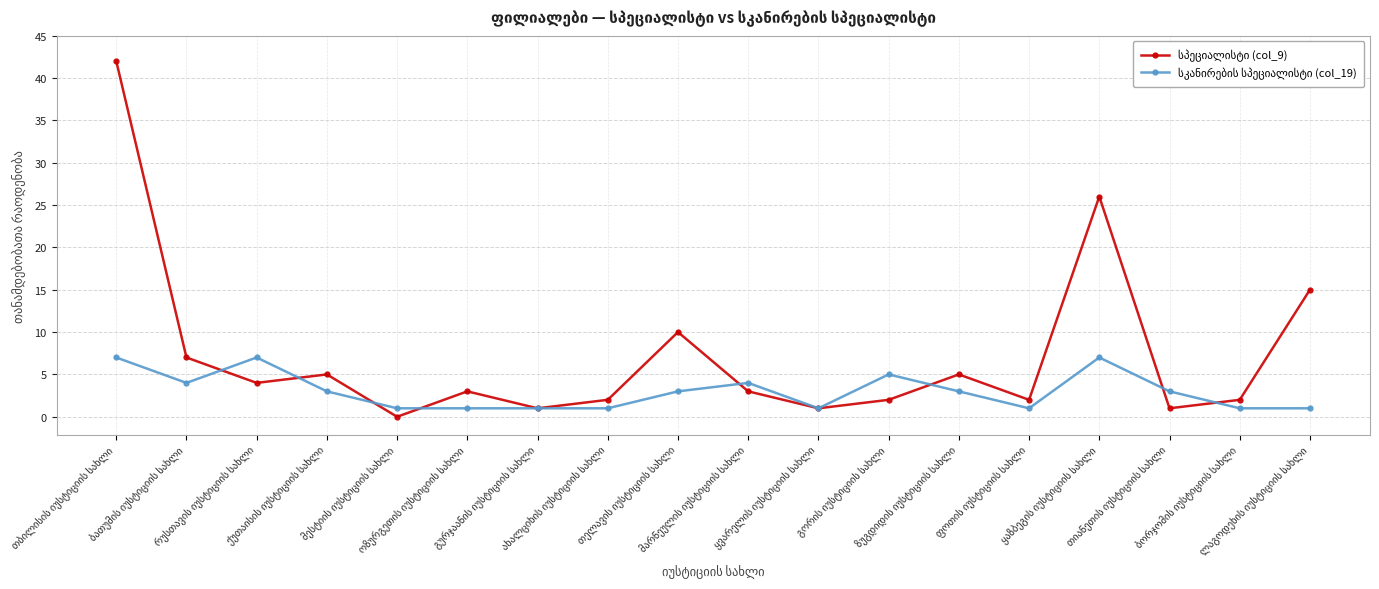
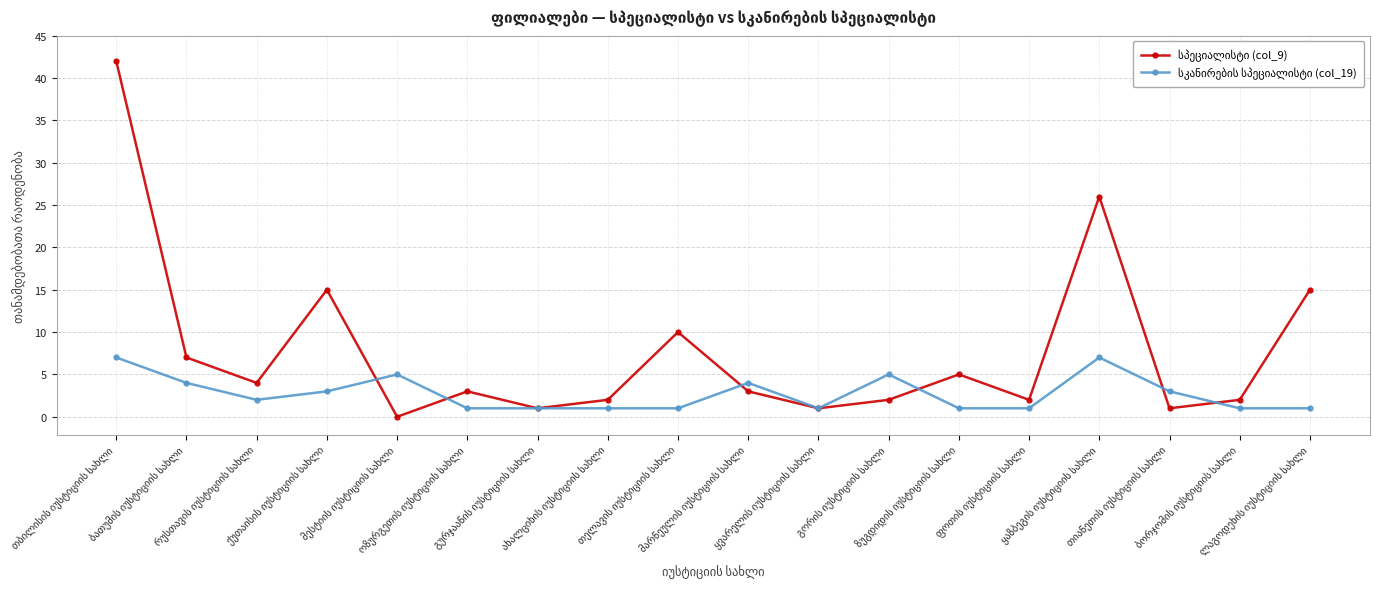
  {
    "სპეციალისტი (col_9)": {
      "თბილისის იუსტიციის სახლი": 42,
      "ბათუმის იუსტიციის სახლი": 7,
      "რუსთავის იუსტიციის სახლი": 4,
-     "ქუთაისის იუსტიციის სახლი": 5,
+     "ქუთაისის იუსტიციის სახლი": 15,
      "მესტიის იუსტიციის სახლი": 0,
      "ოზურგეთის იუსტიციის სახლი": 3,
      "ახალციხის იუსტიციის სახლი": 2,
      "თელავის იუსტიციის სახლი": 10,
      "მარნეულის იუსტიციის სახლი": 3,
      "გორის იუსტიციის სახლი": 2,
      "ზუგდიდის იუსტიციის სახლი": 5,
      "ფოთის იუსტიციის სახლი": 2,
      "ყაზბეგის იუსტიციის სახლი": 26,
      "თიანეთის იუსტიციის სახლი": 1,
      "ბორჯომის იუსტიციის სახლი": 2,
      "ლაგოდეხის იუსტიციის სახლი": 15
    },
    "სკანირების სპეციალისტი (col_19)": {
      "თბილისის იუსტიციის სახლი": 7,
      "ბათუმის იუსტიციის სახლი": 4,
-     "რუსთავის იუსტიციის სახლი": 7,
+     "რუსთავის იუსტიციის სახლი": 2,
      "ქუთაისის იუსტიციის სახლი": 3,
-     "მესტიის იუსტიციის სახლი": 1,
+     "მესტიის იუსტიციის სახლი": 5,
      "ოზურგეთის იუსტიციის სახლი": 1,
      "ახალციხის იუსტიციის სახლი": 1,
-     "თელავის იუსტიციის სახლი": 3,
+     "თელავის იუსტიციის სახლი": 1,
      "მარნეულის იუსტიციის სახლი": 4,
      "გორის იუსტიციის სახლი": 5,
-     "ზუგდიდის იუსტიციის სახლი": 3,
+     "ზუგდიდის იუსტიციის სახლი": 1,
      "ფოთის იუსტიციის სახლი": 1,
      "ყაზბეგის იუსტიციის სახლი": 7,
      "თიანეთის იუსტიციის სახლი": 3,
      "ბორჯომის იუსტიციის სახლი": 1,
      "ლაგოდეხის იუსტიციის სახლი": 1
    }
  }
